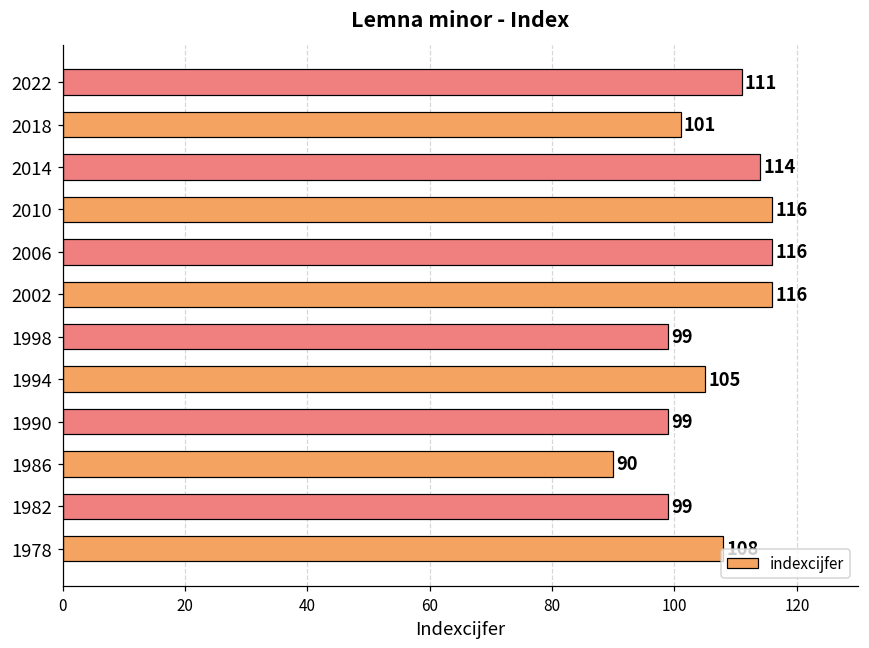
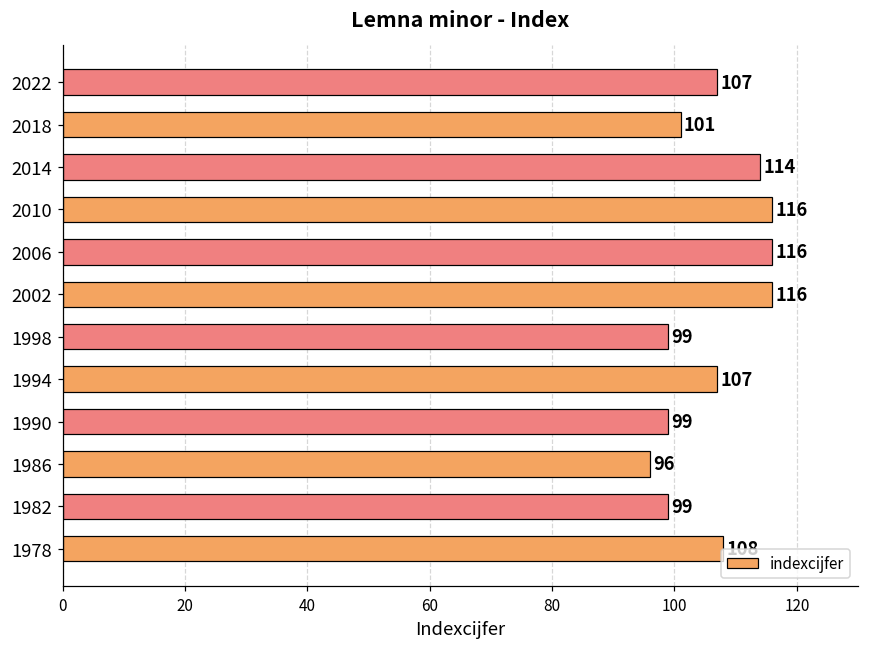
  {
-   "2022": 111,
+   "2022": 107,
    "2018": 101,
    "2014": 114,
    "2010": 116,
    "2006": 116,
    "2002": 116,
    "1998": 99,
-   "1994": 105,
+   "1994": 107,
    "1990": 99,
-   "1986": 90,
+   "1986": 96,
    "1982": 99
  }
